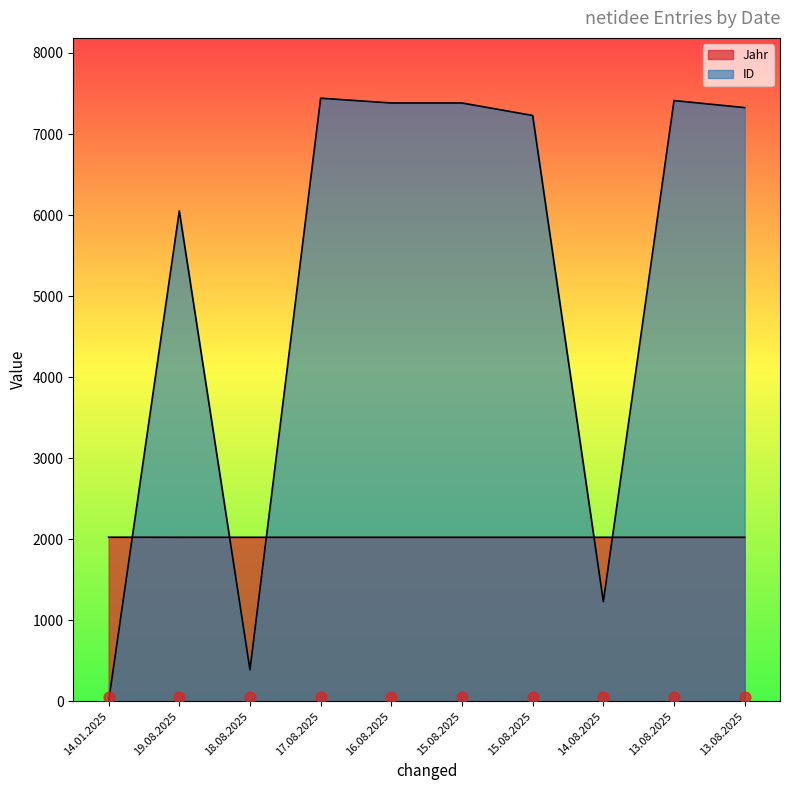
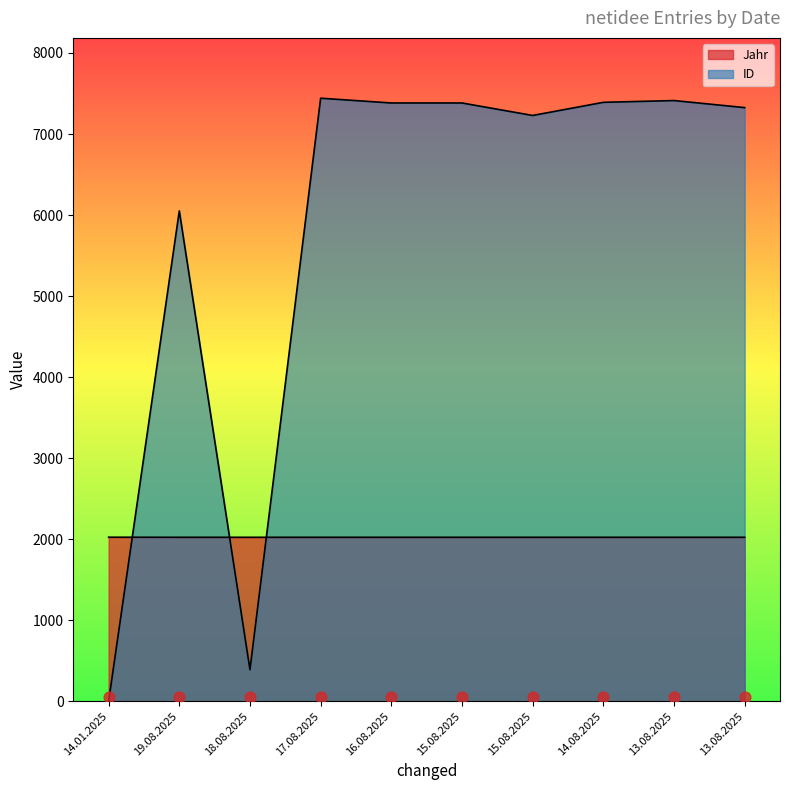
  {
    "ID": {
      "14.01.2025": 0,
      "19.08.2025": 6100,
      "18.08.2025": 400,
      "17.08.2025": 7400,
      "16.08.2025": 7400,
-     "14.08.2025": 1200
+     "14.08.2025": 7400
    }
  }
